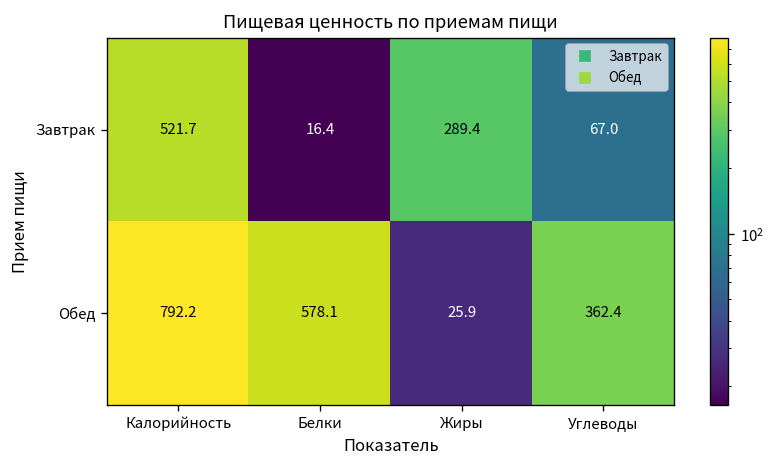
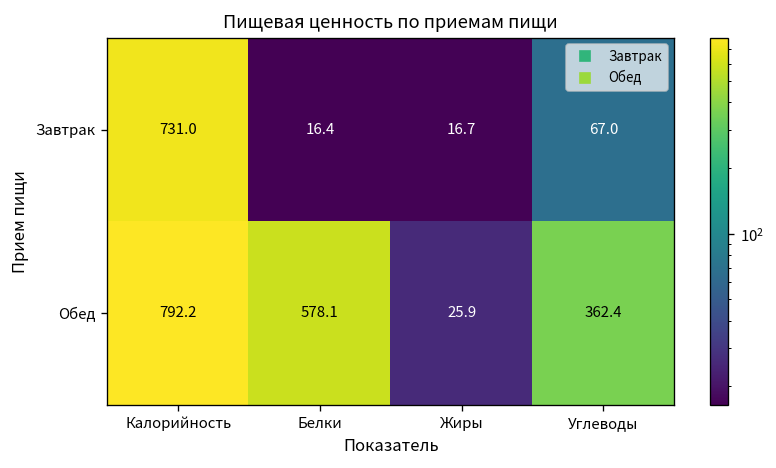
  {
    "Завтрак": {
-     "Калорийность": 521.7,
+     "Калорийность": 731.0,
      "Белки": 16.4,
-     "Жиры": 289.4,
+     "Жиры": 16.7,
      "Углеводы": 67.0
    },
    "Обед": {
      "Калорийность": 792.2,
      "Белки": 578.1,
      "Жиры": 25.9,
      "Углеводы": 362.4
    }
  }
